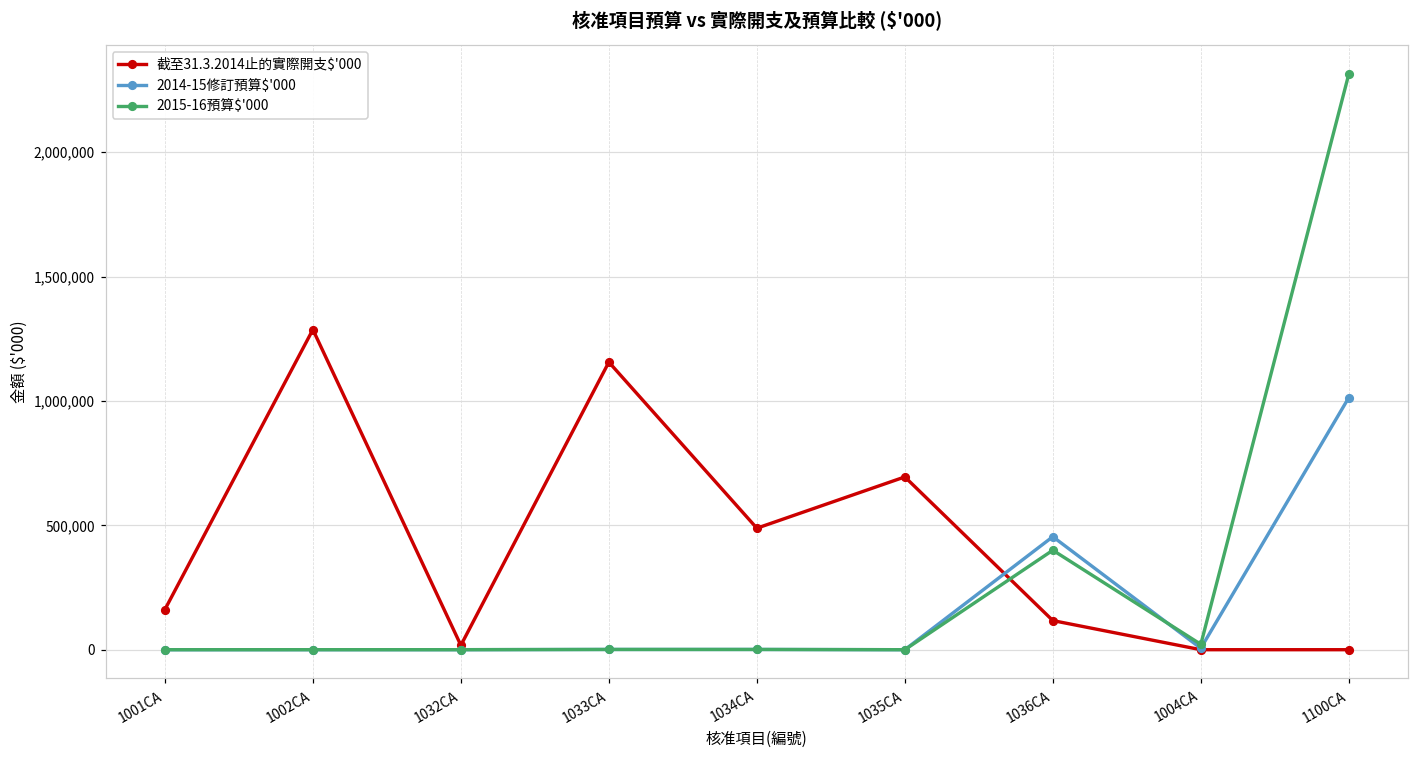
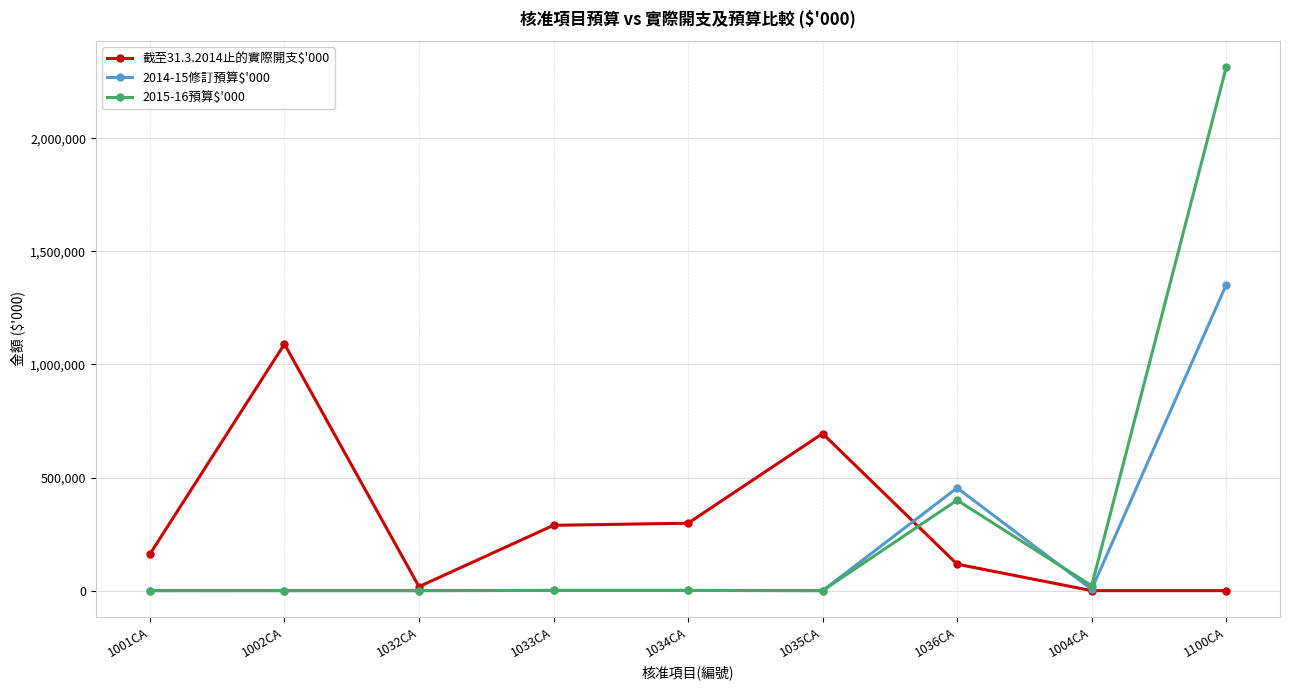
  {
    "截至31.3.2014止的實際開支$'000": {
      "1001CA": "160,000",
-     "1002CA": "1,290,000",
+     "1002CA": "1,090,000",
      "1032CA": "20,000",
-     "1033CA": "1,160,000",
-     "1034CA": "490,000",
+     "1033CA": "290,000",
+     "1034CA": "300,000",
      "1035CA": "690,000",
      "1036CA": "120,000",
      "1100CA": "0"
    },
    "2014-15修訂預算$'000": {
      "1036CA": "450,000",
-     "1100CA": "1,010,000"
+     "1100CA": "1,350,000"
    },
    "2015-16預算$'000": {
      "1036CA": "400,000",
      "1004CA": "20,000",
      "1100CA": "2,310,000"
    }
  }
